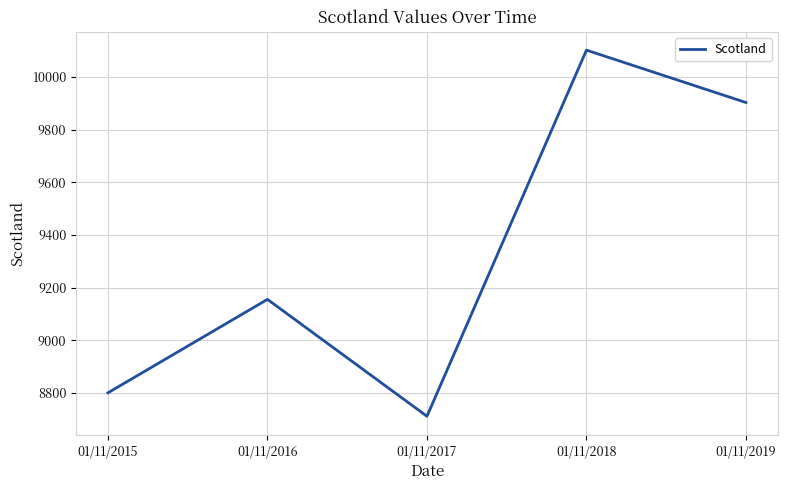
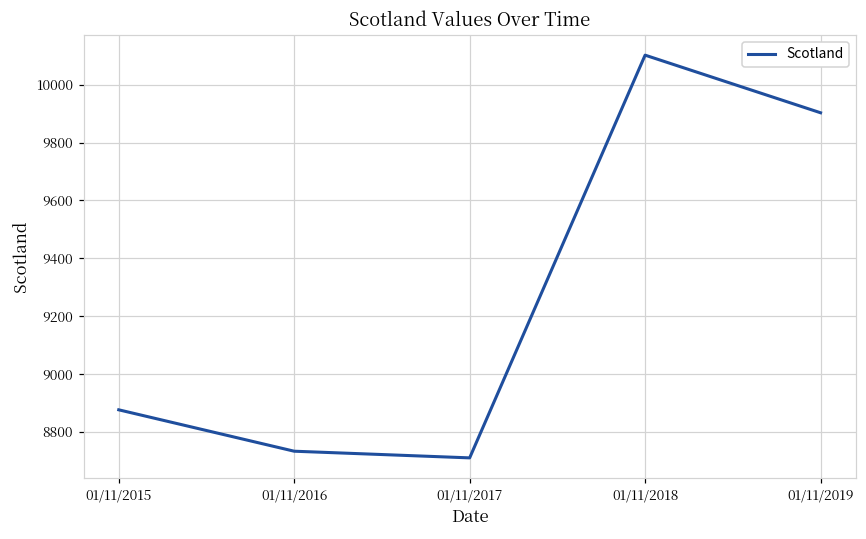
  {
-   "01/11/2015": 8800,
-   "01/11/2016": 9160,
+   "01/11/2015": 8880,
+   "01/11/2016": 8730,
    "01/11/2017": 8710,
    "01/11/2018": 10100,
    "01/11/2019": 9900
  }
